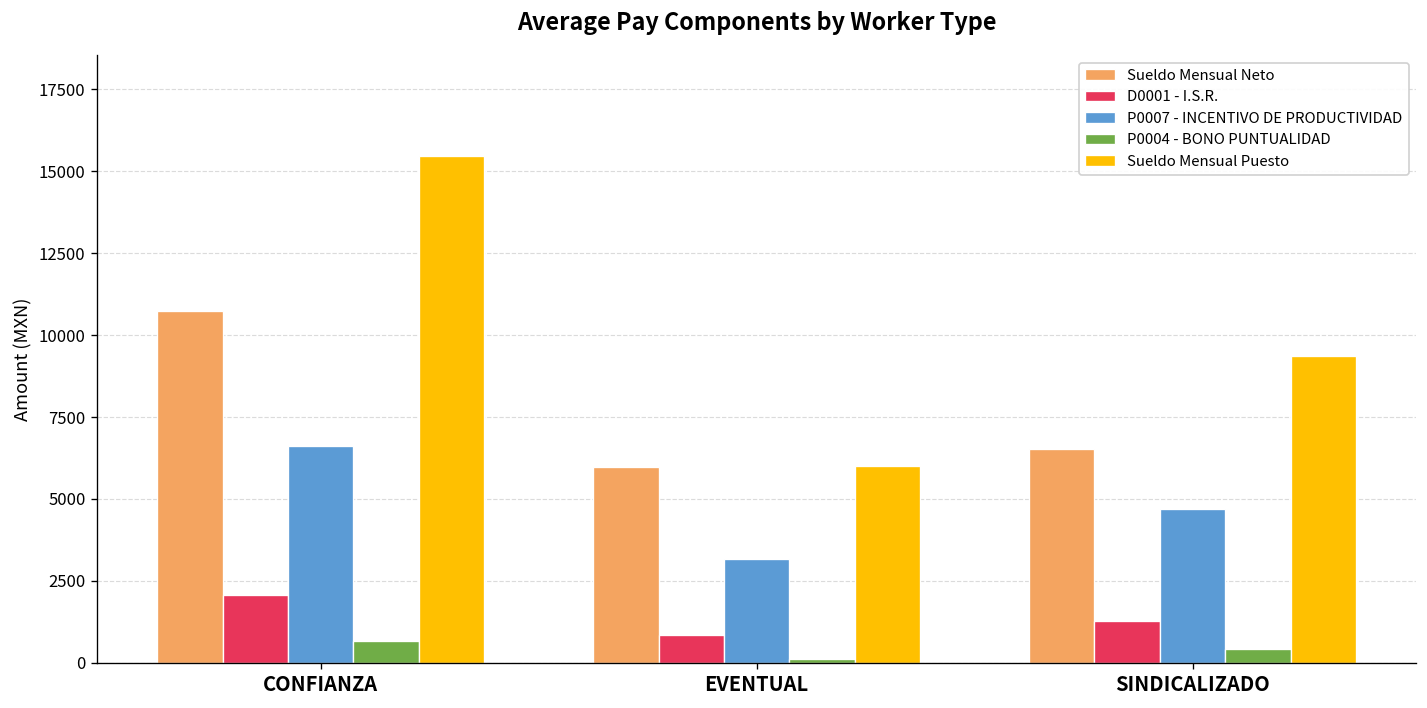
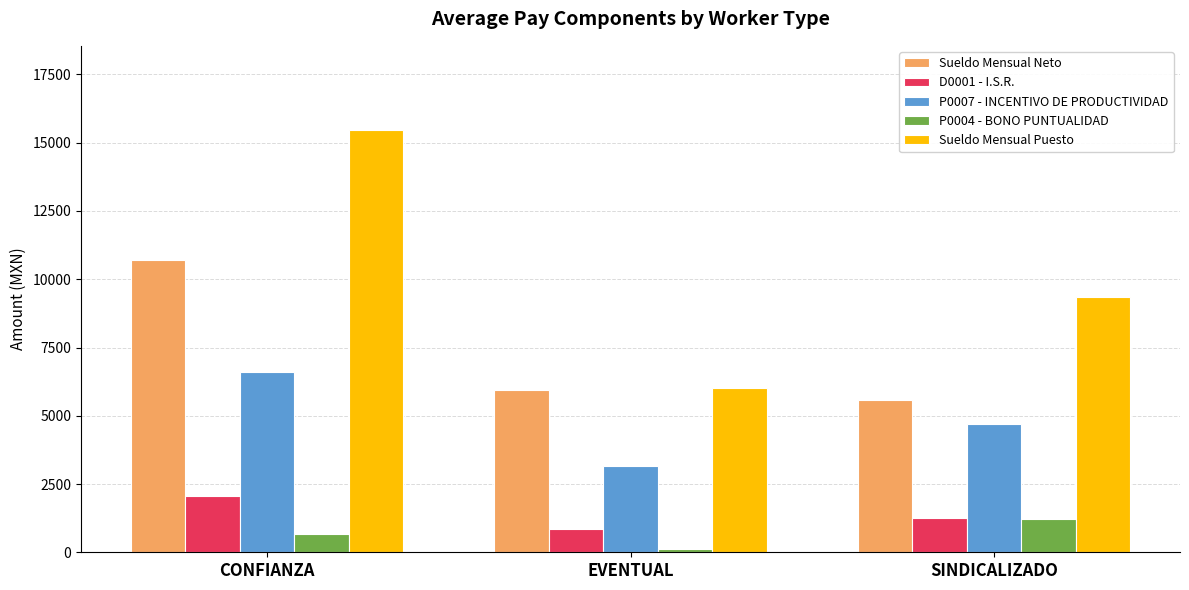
  {
    "Sueldo Mensual Neto": {
      "CONFIANZA": 10700,
      "EVENTUAL": 6000,
-     "SINDICALIZADO": 6500
+     "SINDICALIZADO": 5600
    },
    "D0001 - I.S.R.": {
      "CONFIANZA": 2100,
      "EVENTUAL": 800,
      "SINDICALIZADO": 1300
    },
    "P0007 - INCENTIVO DE PRODUCTIVIDAD": {
      "CONFIANZA": 6600,
      "EVENTUAL": 3200,
      "SINDICALIZADO": 4700
    },
    "P0004 - BONO PUNTUALIDAD": {
      "CONFIANZA": 700,
      "EVENTUAL": 100,
-     "SINDICALIZADO": 400
+     "SINDICALIZADO": 1200
    },
    "Sueldo Mensual Puesto": {
      "CONFIANZA": 15500,
      "EVENTUAL": 6000,
      "SINDICALIZADO": 9400
    }
  }
